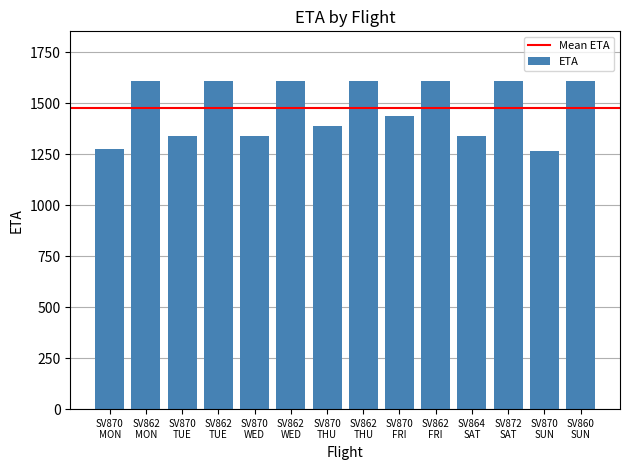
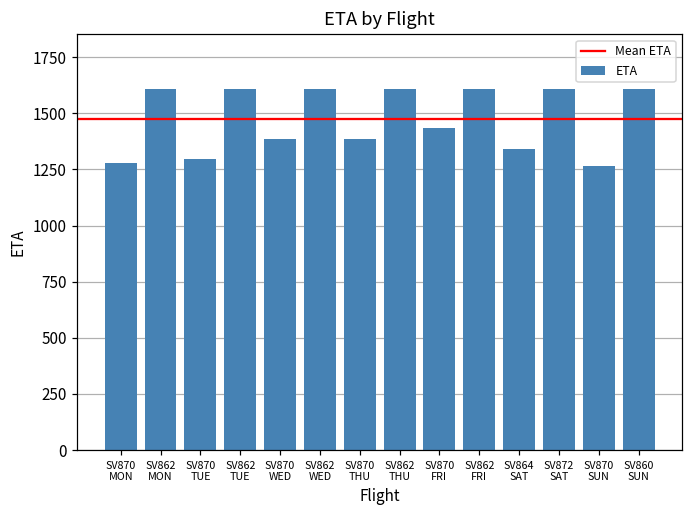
  {
    "SV870 MON": 1280,
    "SV862 MON": 1610,
-   "SV870 TUE": 1340,
+   "SV870 TUE": 1300,
    "SV862 TUE": 1610,
-   "SV870 WED": 1340,
+   "SV870 WED": 1380,
    "SV862 WED": 1610,
    "SV870 THU": 1390,
    "SV862 THU": 1610,
    "SV870 FRI": 1440,
    "SV862 FRI": 1610,
    "SV864 SAT": 1340,
    "SV872 SAT": 1610,
    "SV870 SUN": 1260,
    "SV860 SUN": 1610
  }
